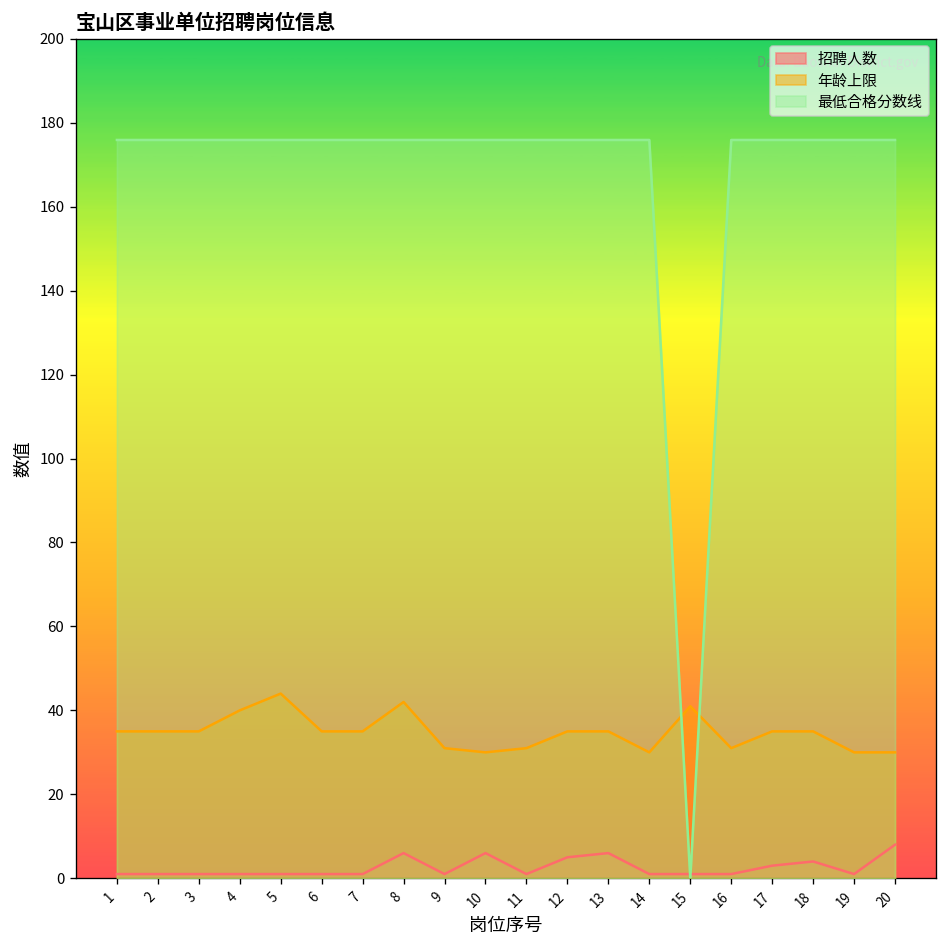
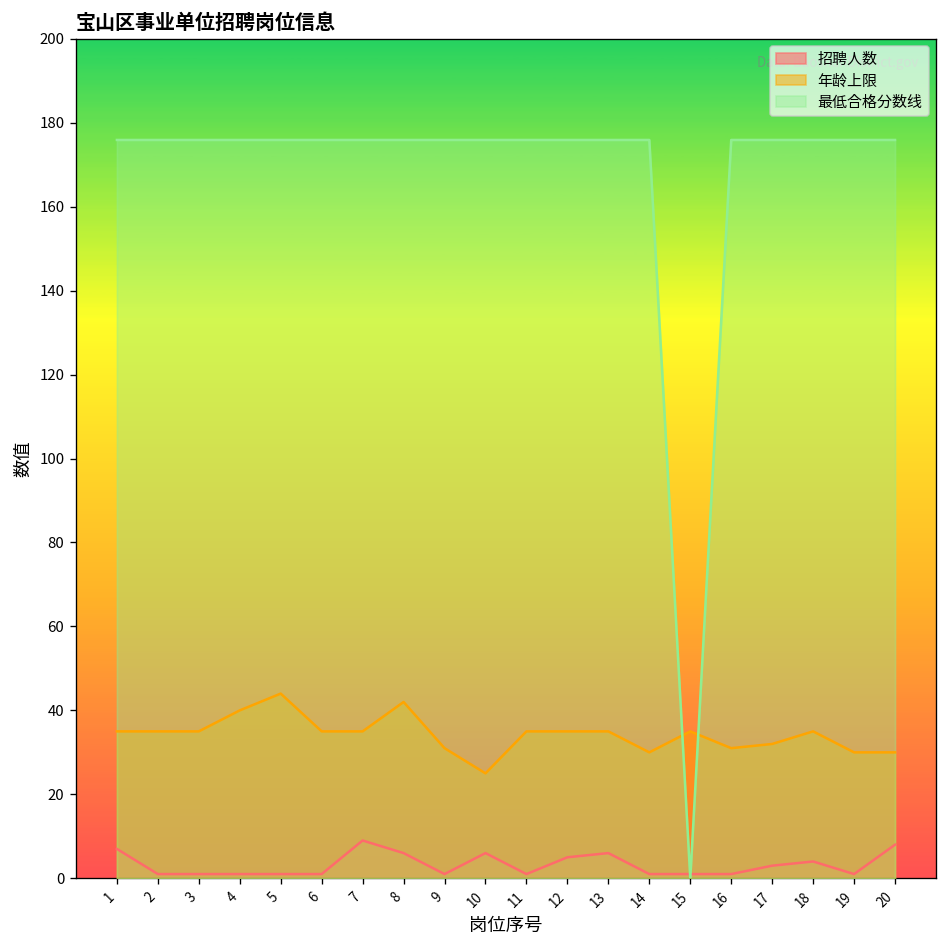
  {
    "招聘人数": {
-     "1": 1,
+     "1": 7,
      "2": 1,
      "3": 1,
      "4": 1,
      "5": 1,
      "6": 1,
-     "7": 1,
+     "7": 9,
      "8": 6,
      "9": 1,
      "10": 6,
      "11": 1,
      "12": 5,
      "13": 6,
      "14": 1,
      "15": 1,
      "16": 1,
      "17": 3,
      "18": 4,
      "19": 1,
      "20": 8
    },
    "年龄上限": {
      "1": 35,
      "2": 35,
      "3": 35,
      "4": 40,
      "5": 44,
      "6": 35,
      "7": 35,
      "8": 42,
      "9": 31,
-     "10": 30,
-     "11": 31,
+     "10": 25,
+     "11": 35,
      "12": 35,
      "13": 35,
      "14": 30,
-     "15": 41,
+     "15": 35,
      "16": 31,
-     "17": 35,
+     "17": 32,
      "18": 35,
      "19": 30,
      "20": 30
    },
    "最低合格分数线": {
      "1": 176,
      "2": 176,
      "3": 176,
      "4": 176,
      "5": 176,
      "6": 176,
      "7": 176,
      "8": 176,
      "9": 176,
      "10": 176,
      "11": 176,
      "12": 176,
      "13": 176,
      "14": 176,
      "15": 0,
      "16": 176,
      "17": 176,
      "18": 176,
      "19": 176,
      "20": 176
    }
  }
